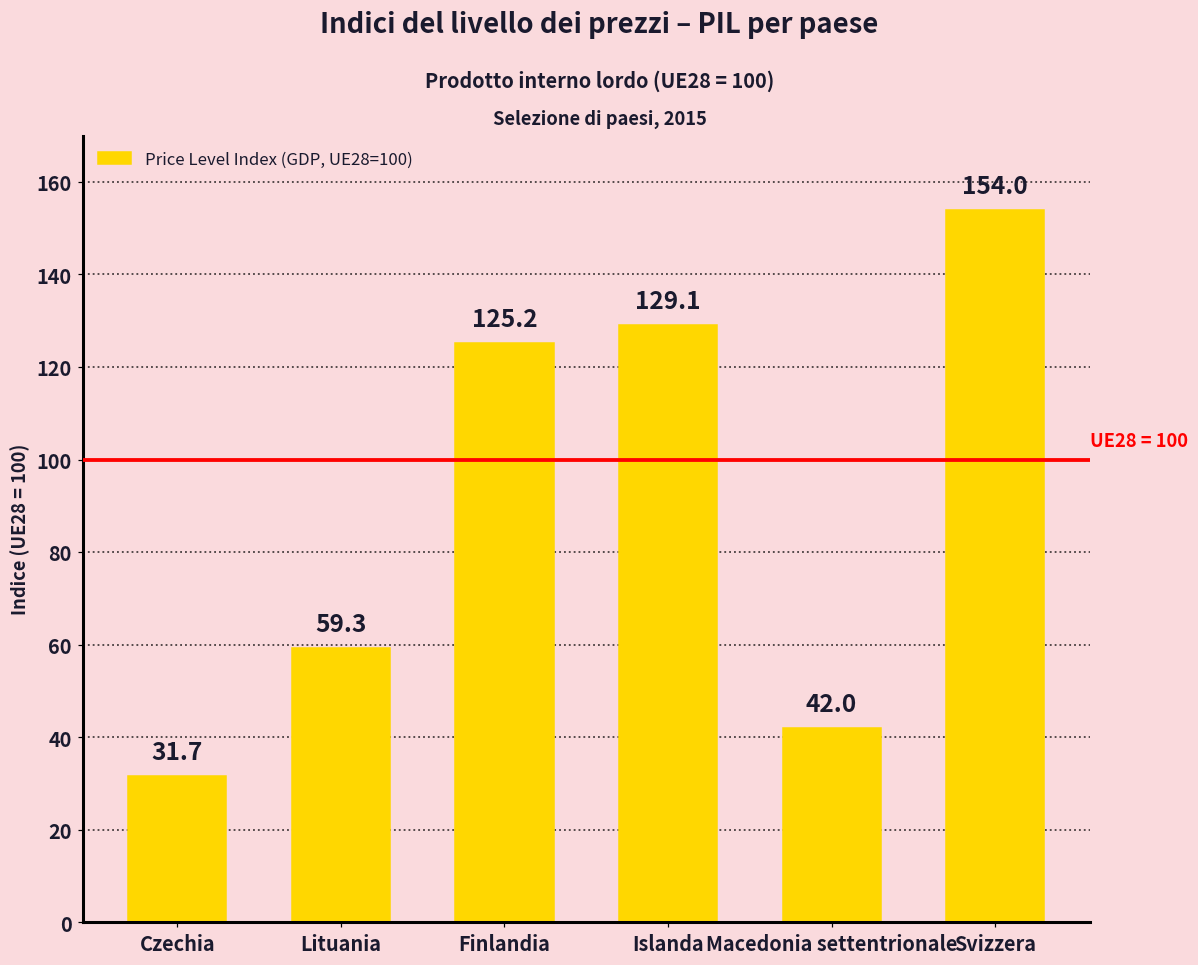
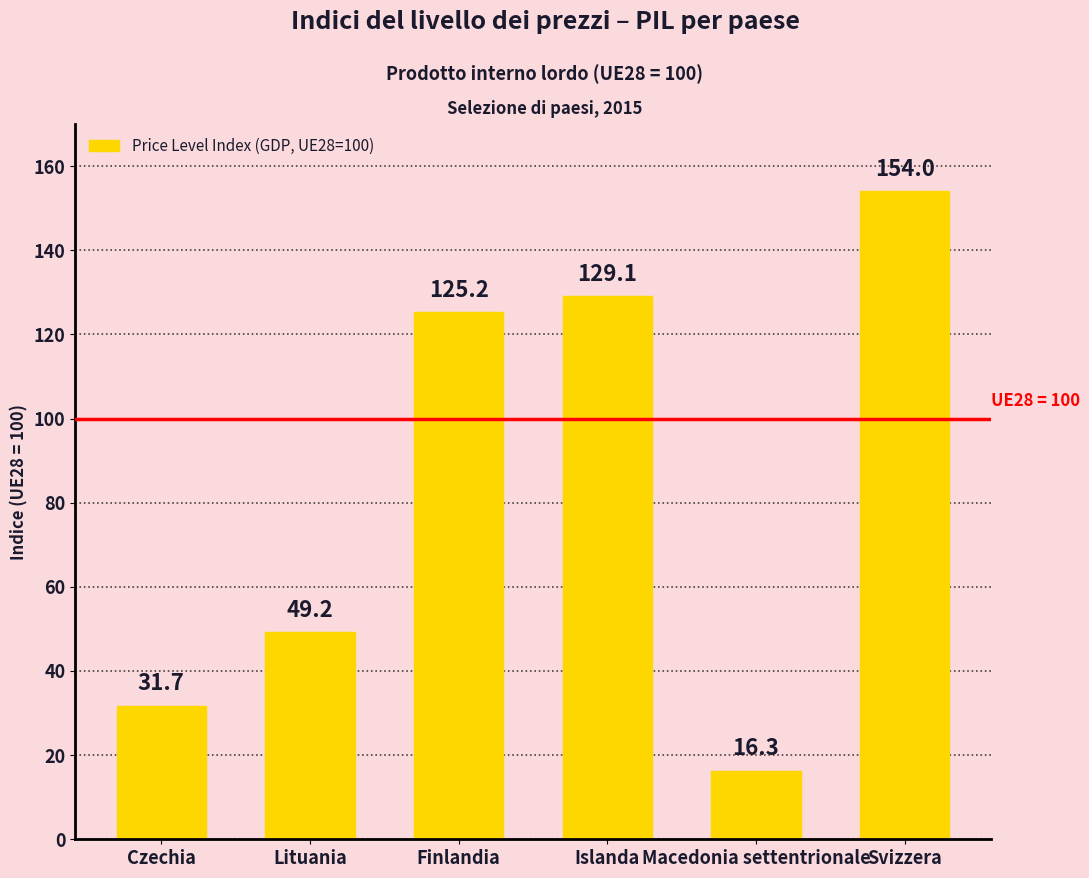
  {
    "Czechia": 31.7,
-   "Lituania": 59.3,
+   "Lituania": 49.2,
    "Finlandia": 125.2,
    "Islanda": 129.1,
-   "Macedonia settentrionale": 42.0,
+   "Macedonia settentrionale": 16.3,
    "Svizzera": 154.0
  }
